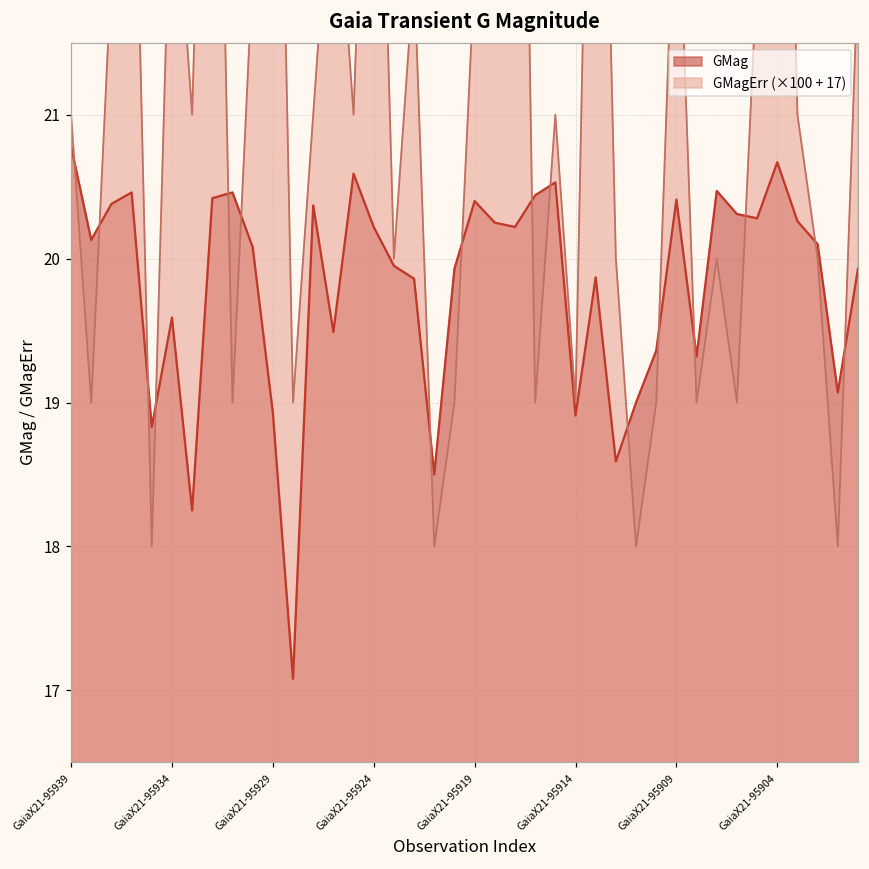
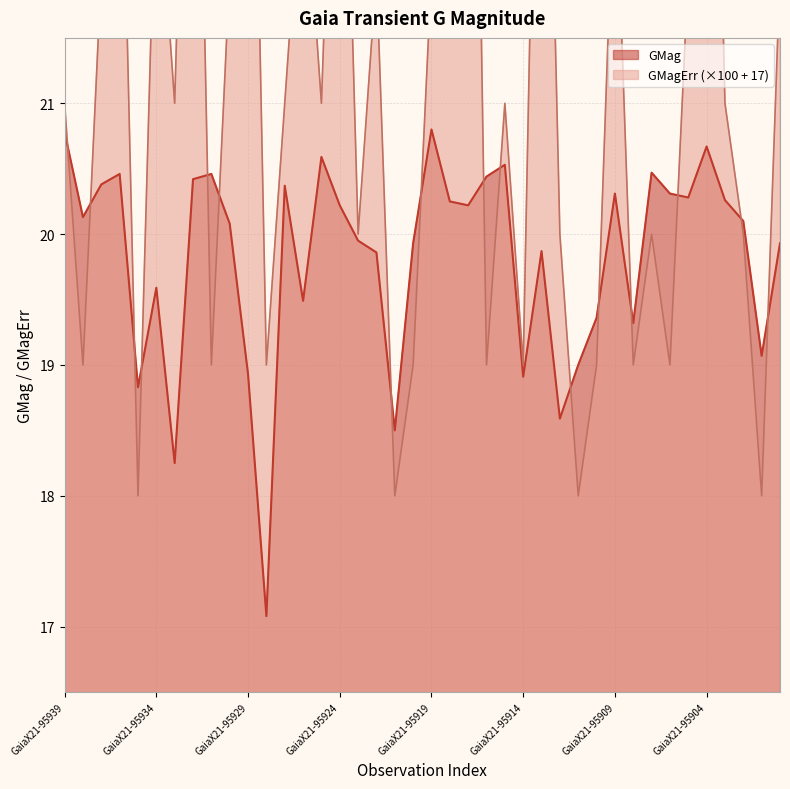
  {
    "GMag": {
      "GaiaX21-95939": 20.78,
      "GaiaX21-95934": 19.59,
      "GaiaX21-95929": 18.93,
      "GaiaX21-95924": 20.22,
-     "GaiaX21-95919": 20.4,
+     "GaiaX21-95919": 20.8,
      "GaiaX21-95914": 18.91,
-     "GaiaX21-95909": 20.41,
+     "GaiaX21-95909": 20.31,
      "GaiaX21-95904": 20.67
    },
    "GMagErr (×100 + 17)": {
      "GaiaX21-95939": 21.00,
      "GaiaX21-95914": 19.00
    }
  }
